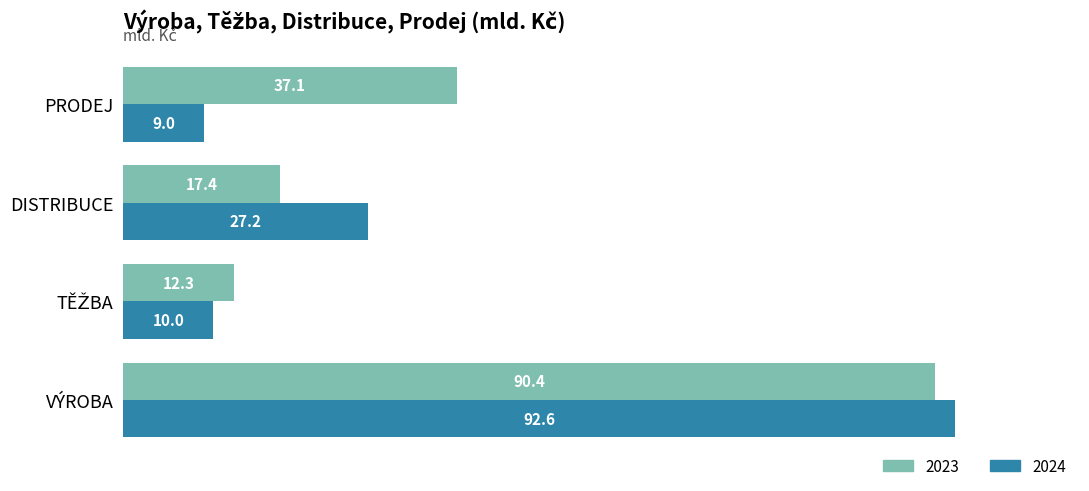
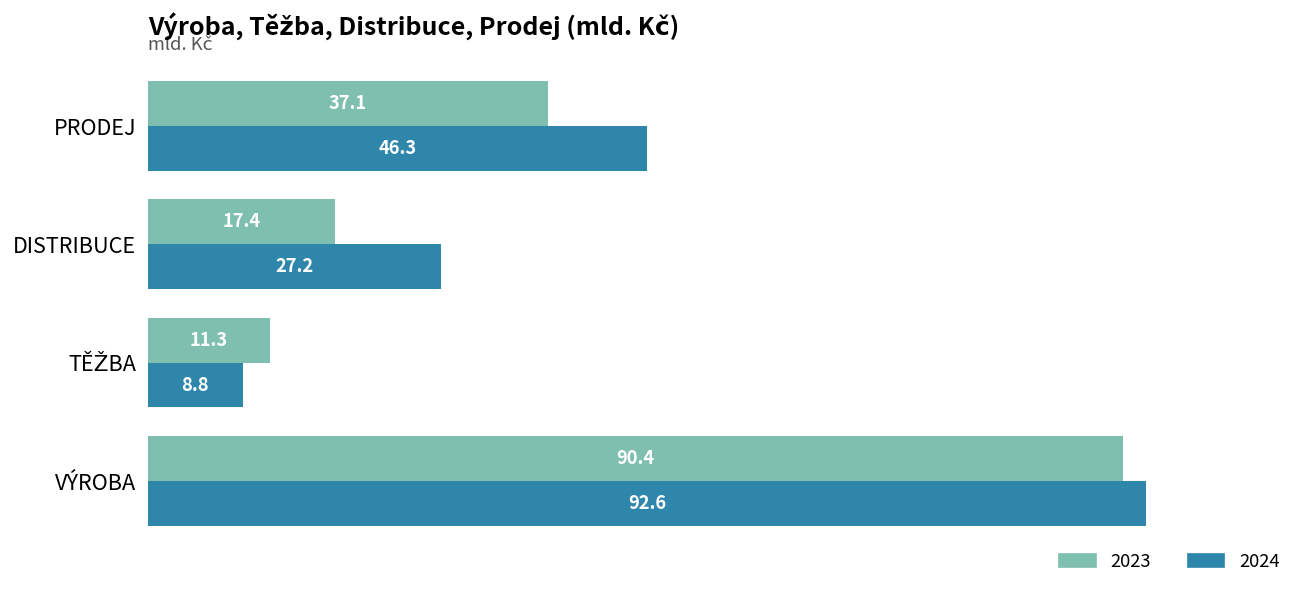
  {
    "2023": {
      "PRODEJ": 37.1,
      "DISTRIBUCE": 17.4,
-     "TĚŽBA": 12.3,
+     "TĚŽBA": 11.3,
      "VÝROBA": 90.4
    },
    "2024": {
-     "PRODEJ": 9.0,
+     "PRODEJ": 46.3,
      "DISTRIBUCE": 27.2,
-     "TĚŽBA": 10.0,
+     "TĚŽBA": 8.8,
      "VÝROBA": 92.6
    }
  }
